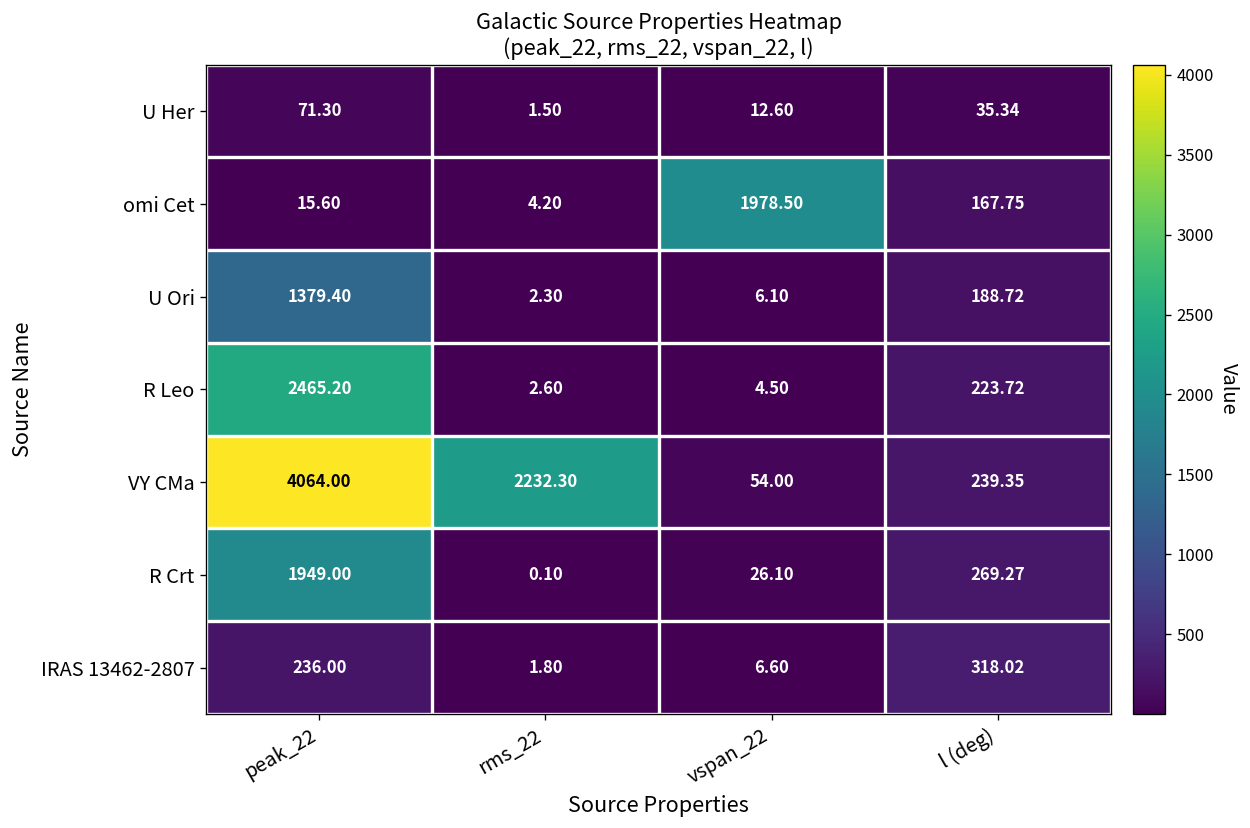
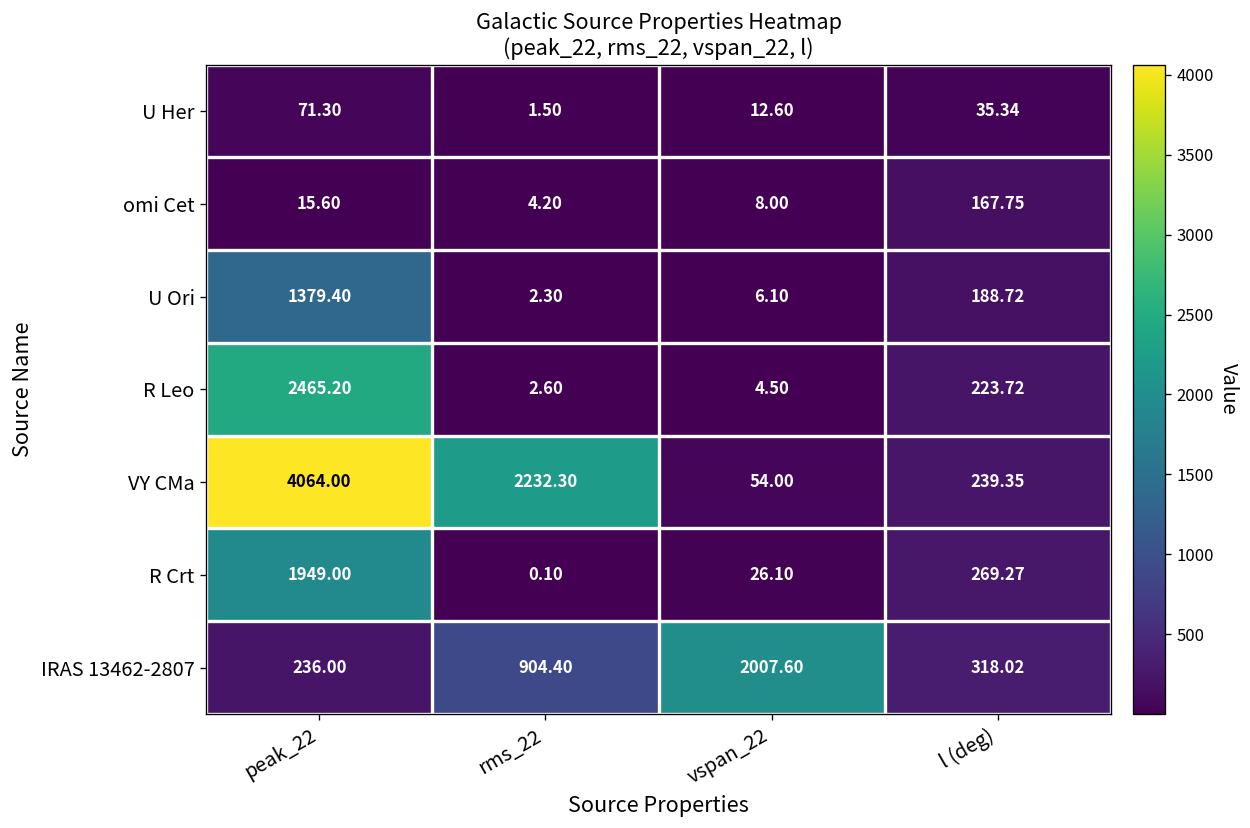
  {
    "U Her": {
      "peak_22": 71.30,
      "rms_22": 1.50,
      "vspan_22": 12.60,
      "l (deg)": 35.34
    },
    "omi Cet": {
      "peak_22": 15.60,
      "rms_22": 4.20,
-     "vspan_22": 1978.50,
+     "vspan_22": 8.00,
      "l (deg)": 167.75
    },
    "U Ori": {
      "peak_22": 1379.40,
      "rms_22": 2.30,
      "vspan_22": 6.10,
      "l (deg)": 188.72
    },
    "R Leo": {
      "peak_22": 2465.20,
      "rms_22": 2.60,
      "vspan_22": 4.50,
      "l (deg)": 223.72
    },
    "VY CMa": {
      "peak_22": 4064.00,
      "rms_22": 2232.30,
      "vspan_22": 54.00,
      "l (deg)": 239.35
    },
    "R Crt": {
      "peak_22": 1949.00,
      "rms_22": 0.10,
      "vspan_22": 26.10,
      "l (deg)": 269.27
    },
    "IRAS 13462-2807": {
      "peak_22": 236.00,
-     "rms_22": 1.80,
-     "vspan_22": 6.60,
+     "rms_22": 904.40,
+     "vspan_22": 2007.60,
      "l (deg)": 318.02
    }
  }
